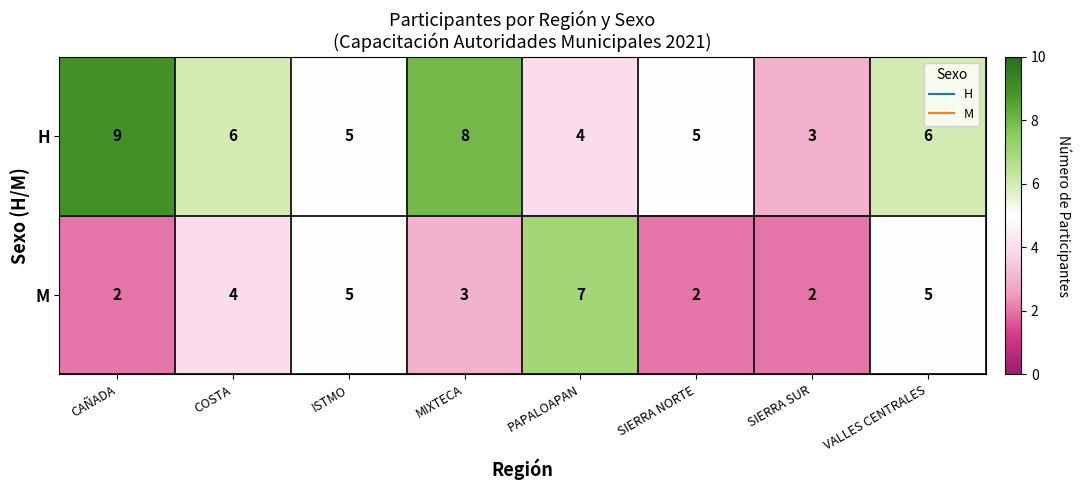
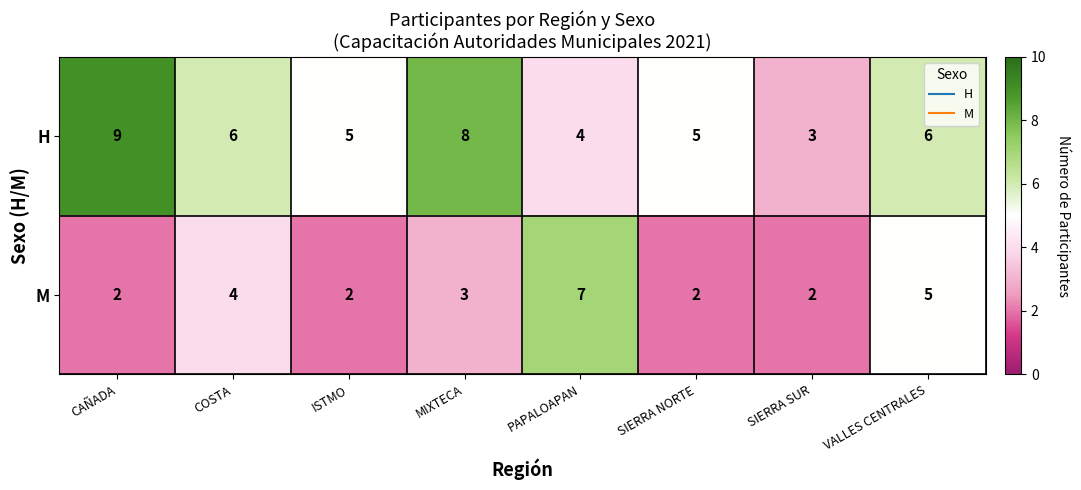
  {
    "H": {
      "CAÑADA": 9,
      "COSTA": 6,
      "ISTMO": 5,
      "MIXTECA": 8,
      "PAPALOAPAN": 4,
      "SIERRA NORTE": 5,
      "SIERRA SUR": 3,
      "VALLES CENTRALES": 6
    },
    "M": {
      "CAÑADA": 2,
      "COSTA": 4,
-     "ISTMO": 5,
+     "ISTMO": 2,
      "MIXTECA": 3,
      "PAPALOAPAN": 7,
      "SIERRA NORTE": 2,
      "SIERRA SUR": 2,
      "VALLES CENTRALES": 5
    }
  }
